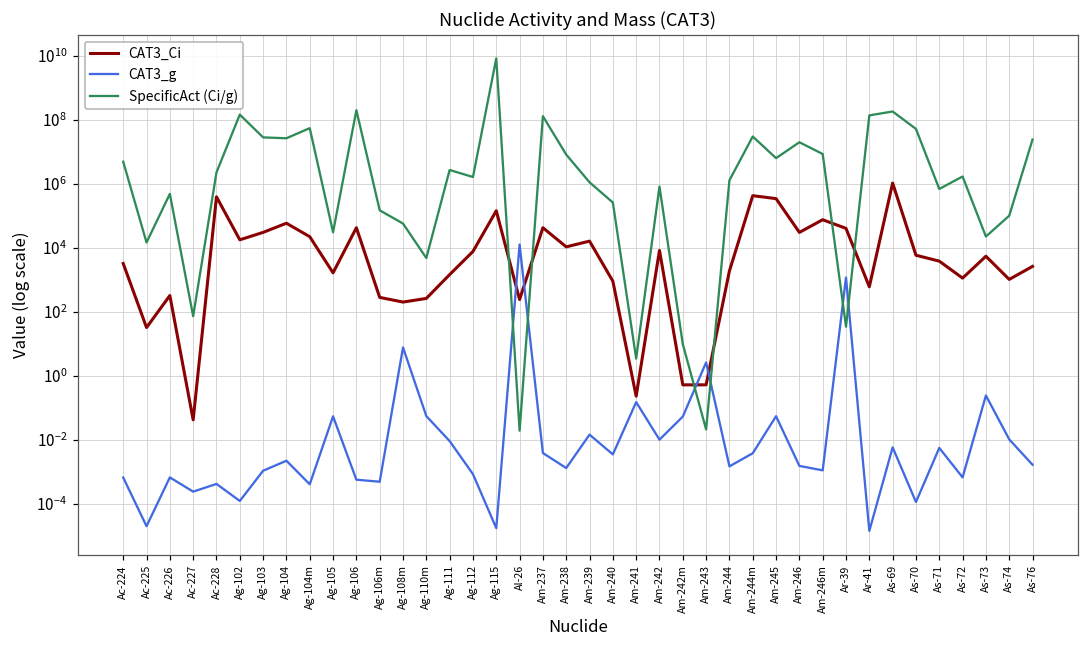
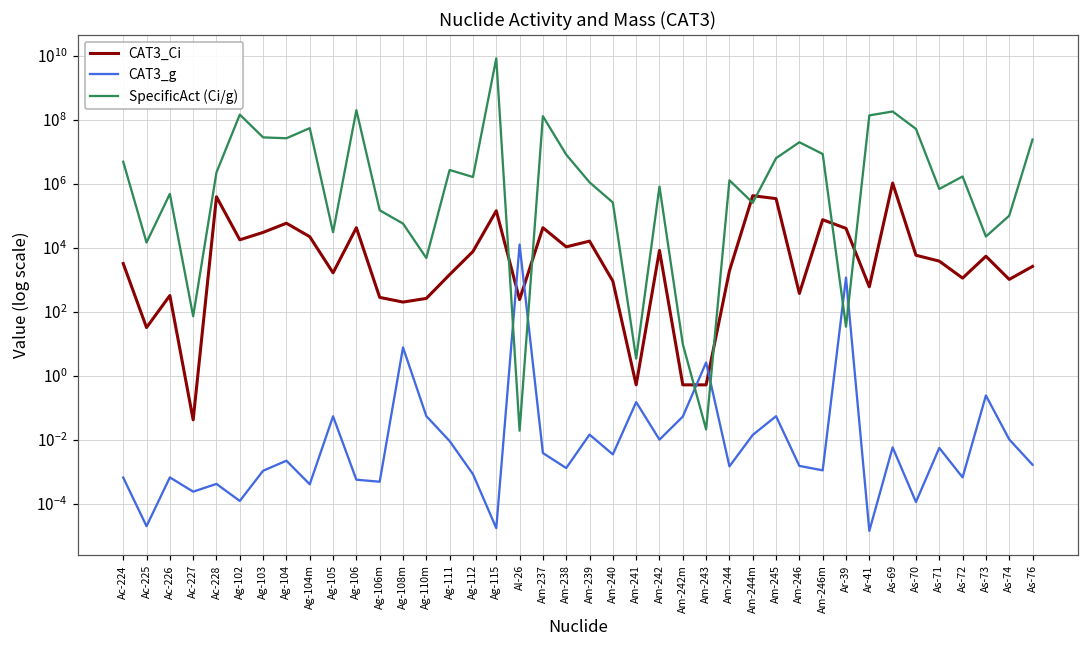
  {
    "CAT3_Ci": {
      "Ac-224": 3000,
      "Ac-225": 30,
      "Ac-226": 300,
      "Ac-227": 0.04,
      "Ac-228": 400000,
      "Ag-102": 20000,
      "Ag-103": 30000,
      "Ag-104": 60000,
      "Ag-104m": 20000,
      "Ag-105": 2000,
      "Ag-106": 40000,
      "Ag-106m": 300,
      "Ag-108m": 200,
      "Ag-110m": 300,
      "Ag-111": 1000,
      "Ag-112": 8000,
      "Ag-115": 100000,
      "Al-26": 200,
      "Am-237": 40000,
      "Am-238": 11000,
      "Am-239": 20000,
      "Am-240": 900,
-     "Am-241": 0.2,
+     "Am-241": 0.5,
      "Am-242": 8000,
      "Am-242m": 0.5,
      "Am-243": 0.5,
      "Am-244": 2000,
      "Am-244m": 400000,
      "Am-245": 300000,
-     "Am-246": 30000,
+     "Am-246": 400,
      "Am-246m": 70000,
      "Ar-39": 40000,
      "Ar-41": 600,
      "As-69": 1000000,
      "As-70": 6000,
      "As-71": 4000,
      "As-72": 1100,
      "As-73": 5000,
      "As-74": 1000,
      "As-76": 3000
    },
    "CAT3_g": {
      "Ac-224": 0.0007,
      "Ac-225": 0.00002,
      "Ac-226": 0.0007,
      "Ac-227": 0.0002,
      "Ac-228": 0.0004,
      "Ag-102": 0.00012,
      "Ag-103": 0.001,
      "Ag-104": 0.002,
      "Ag-104m": 0.0004,
      "Ag-105": 0.05,
      "Ag-106": 0.0006,
      "Ag-106m": 0.0005,
      "Ag-108m": 8,
      "Ag-110m": 0.06,
      "Ag-111": 0.009,
      "Ag-112": 0.001,
      "Ag-115": 0.00002,
      "Al-26": 13000,
      "Am-237": 0.004,
      "Am-238": 0.001,
      "Am-239": 0.01,
      "Am-240": 0.004,
      "Am-241": 0.2,
      "Am-242": 0.010,
      "Am-242m": 0.05,
      "Am-243": 3,
      "Am-244": 0.001,
-     "Am-244m": 0.004,
+     "Am-244m": 0.01,
      "Am-245": 0.05,
      "Am-246": 0.002,
      "Am-246m": 0.001,
      "Ar-39": 1200,
      "Ar-41": 0.00001,
      "As-69": 0.006,
      "As-70": 0.00011,
      "As-71": 0.006,
      "As-72": 0.0007,
      "As-73": 0.2,
      "As-74": 0.010,
      "As-76": 0.002
    },
    "SpecificAct (Ci/g)": {
      "Ac-224": 5000000,
      "Ac-225": 10000,
      "Ac-226": 500000,
      "Ac-227": 70,
      "Ac-228": 2000000,
      "Ag-102": 100000000,
      "Ag-103": 30000000,
      "Ag-104": 30000000,
      "Ag-104m": 50000000,
      "Ag-105": 30000,
      "Ag-106": 200000000,
      "Ag-106m": 100000,
      "Ag-108m": 60000,
      "Ag-110m": 5000,
      "Ag-111": 3000000,
      "Ag-112": 2000000,
      "Ag-115": 8000000000,
      "Al-26": 0.02,
      "Am-237": 100000000,
      "Am-238": 8000000,
      "Am-239": 1100000,
      "Am-240": 300000,
      "Am-241": 3,
      "Am-242": 800000,
      "Am-242m": 10,
      "Am-243": 0.02,
      "Am-244": 1000000,
-     "Am-244m": 30000000,
+     "Am-244m": 300000,
      "Am-245": 6000000,
      "Am-246": 20000000,
      "Am-246m": 8000000,
      "Ar-39": 30,
      "Ar-41": 100000000,
      "As-69": 200000000,
      "As-70": 50000000,
      "As-71": 700000,
      "As-72": 2000000,
      "As-73": 20000,
      "As-74": 100000,
      "As-76": 20000000
    }
  }
